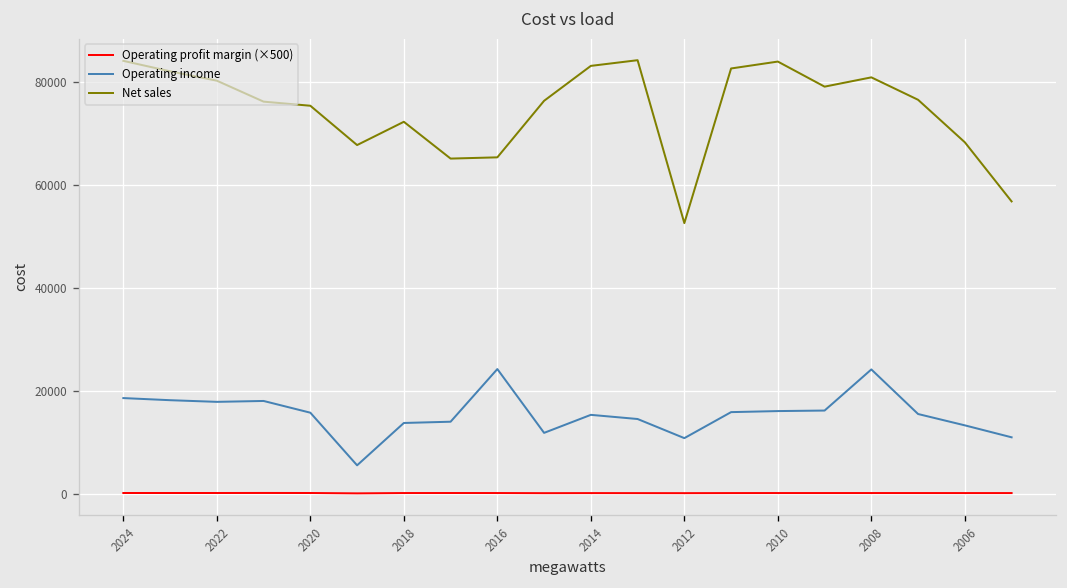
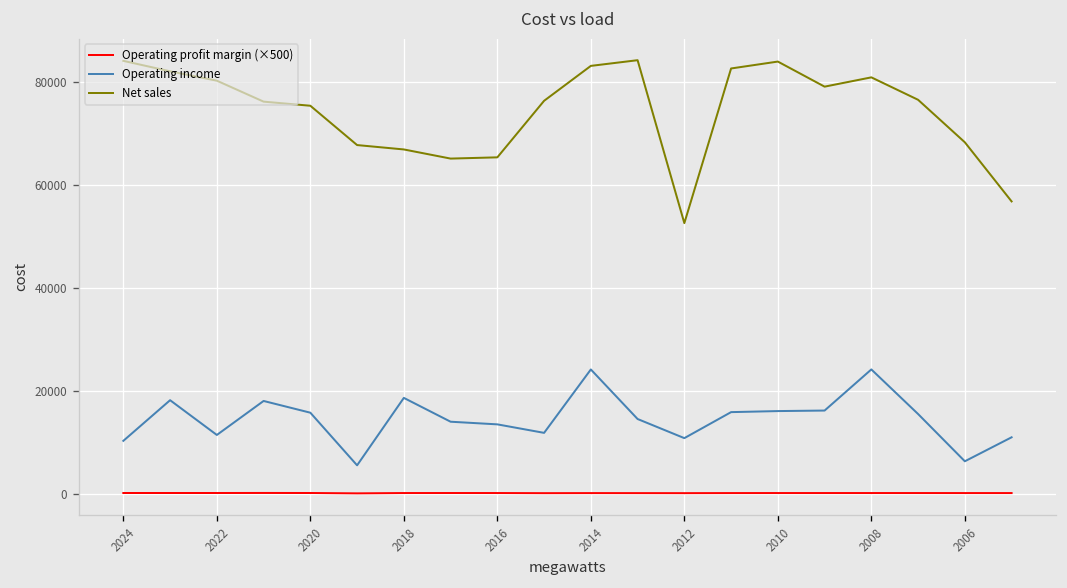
  {
    "Operating profit margin (×500)": {
      "2024": 0,
      "2022": 0,
      "2020": 0,
      "2018": 0,
      "2016": 0,
      "2014": 0,
      "2012": 0,
      "2010": 0,
      "2008": 0,
      "2006": 0
    },
    "Operating income": {
-     "2024": 19000,
-     "2022": 18000,
+     "2024": 10000,
+     "2022": 11000,
      "2020": 16000,
-     "2018": 14000,
-     "2016": 24000,
-     "2014": 15000,
+     "2018": 19000,
+     "2016": 13000,
+     "2014": 24000,
      "2012": 11000,
      "2010": 16000,
      "2008": 24000,
-     "2006": 13000
+     "2006": 6000
    },
    "Net sales": {
      "2020": 75000,
-     "2018": 72000,
+     "2018": 67000,
      "2016": 65000,
      "2014": 83000,
      "2012": 53000,
      "2010": 84000,
      "2008": 81000,
      "2006": 68000
    }
  }
